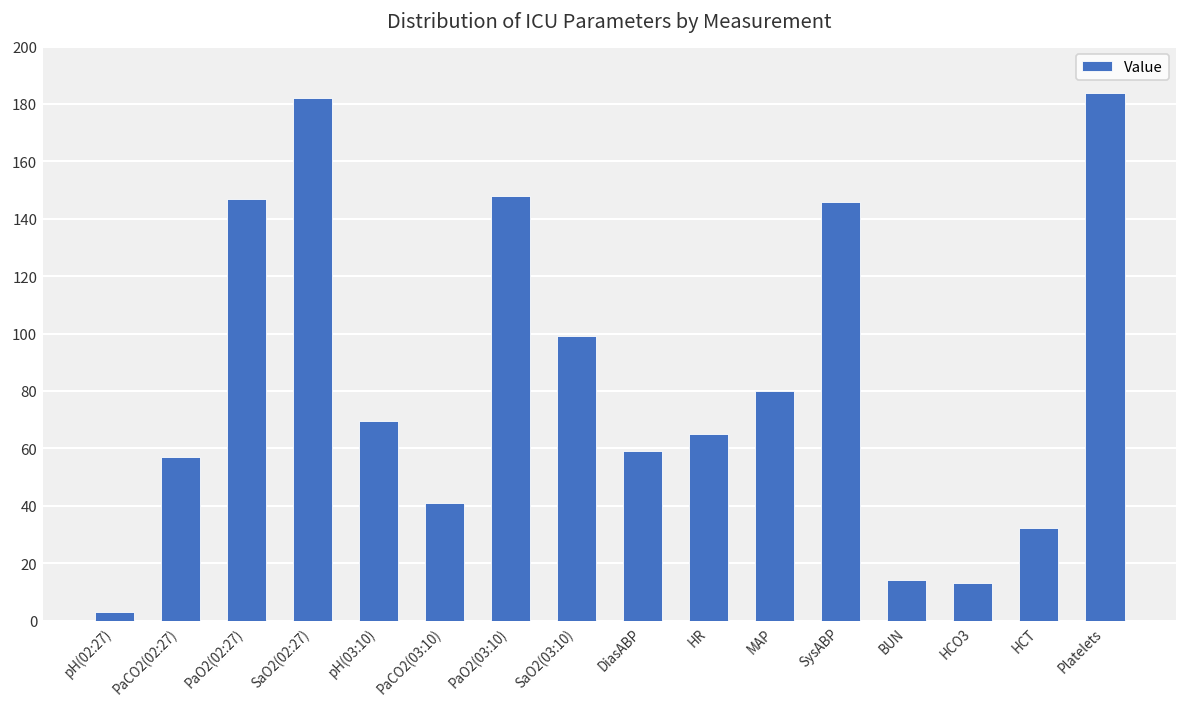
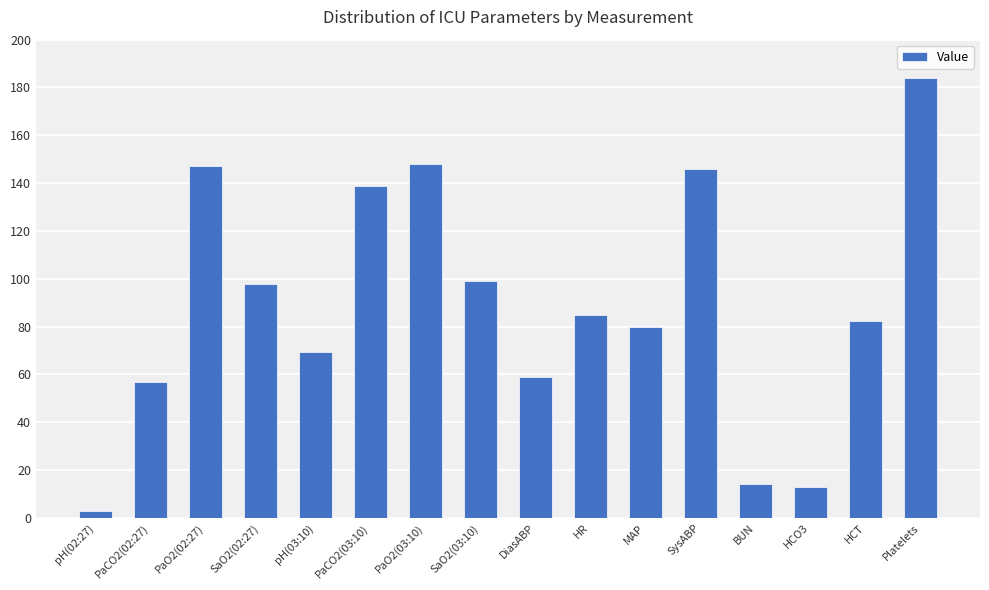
  {
    "pH(02:27)": 3,
    "PaCO2(02:27)": 57,
    "PaO2(02:27)": 147,
-   "SaO2(02:27)": 182,
+   "SaO2(02:27)": 98,
    "pH(03:10)": 69,
-   "PaCO2(03:10)": 41,
+   "PaCO2(03:10)": 139,
    "PaO2(03:10)": 148,
    "SaO2(03:10)": 99,
    "DiasABP": 59,
-   "HR": 65,
+   "HR": 85,
    "MAP": 80,
    "SysABP": 146,
    "BUN": 14,
    "HCO3": 13,
-   "HCT": 32,
+   "HCT": 82,
    "Platelets": 184
  }
